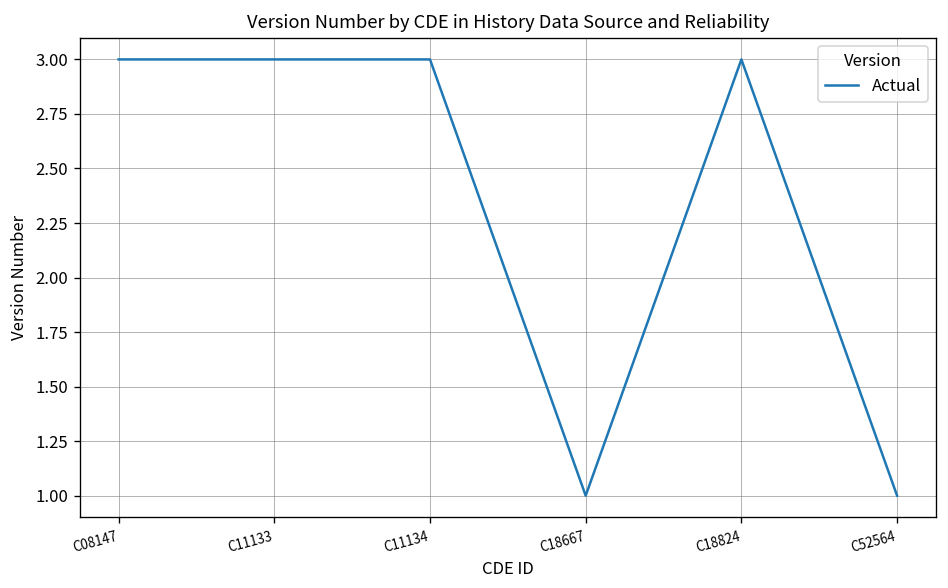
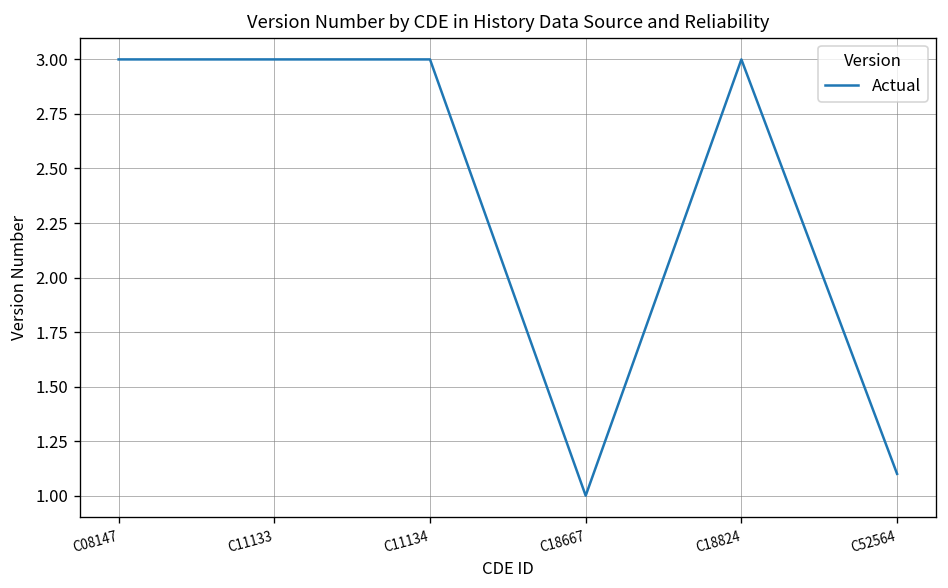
  {
    "C08147": 3.0,
    "C11133": 3.0,
    "C11134": 3.0,
    "C18667": 1.0,
    "C18824": 3.0,
-   "C52564": 1.0
+   "C52564": 1.1
  }
